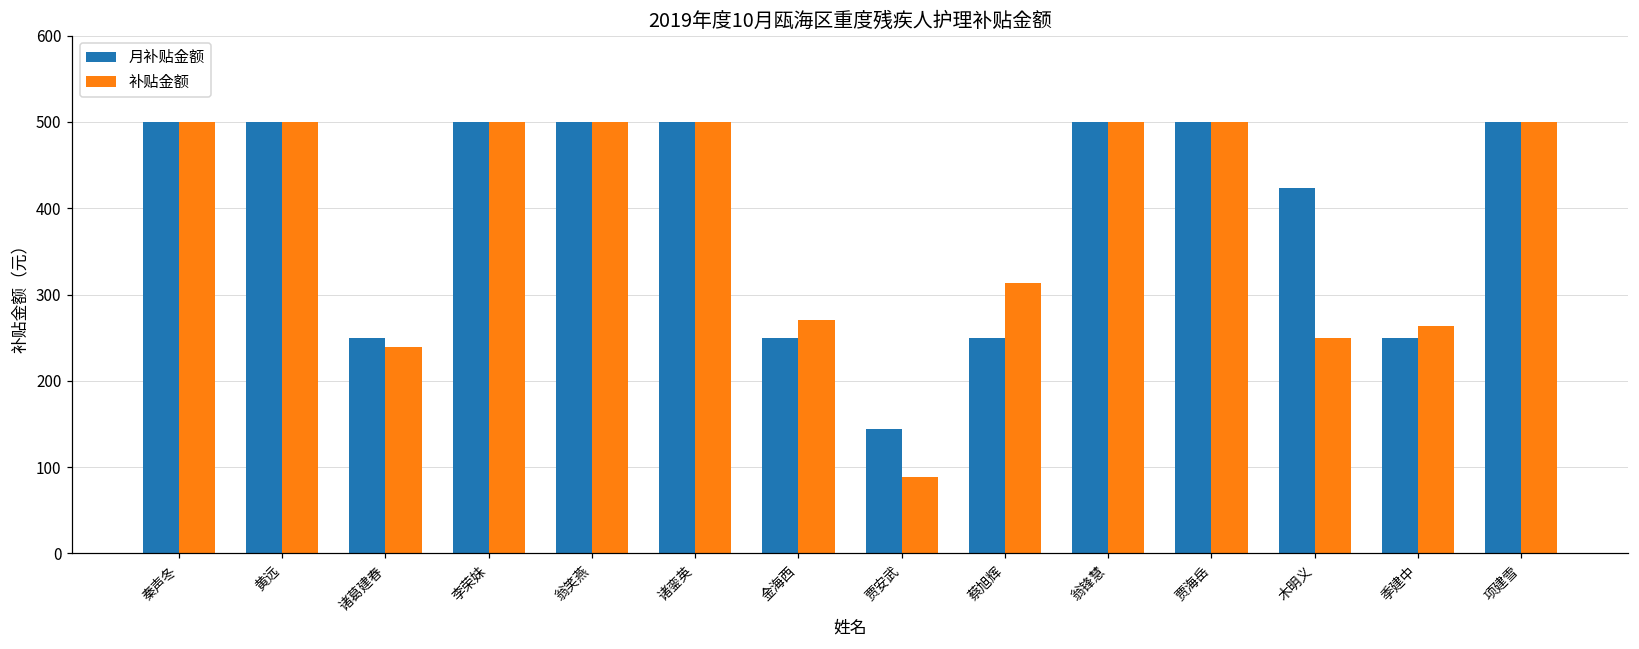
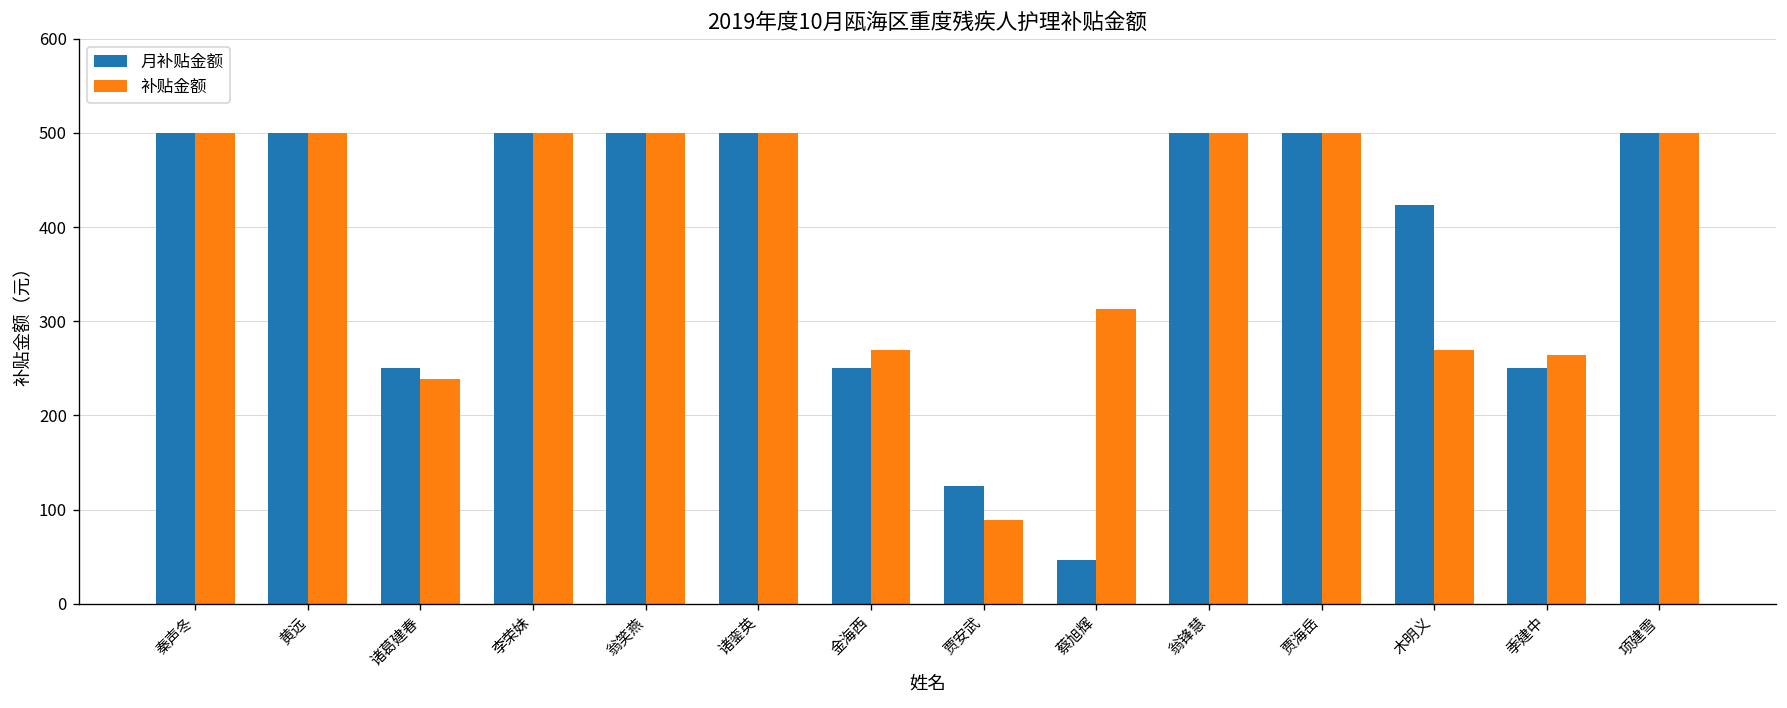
  {
    "月补贴金额": {
      "秦声冬": 500,
      "黄远": 500,
      "诸葛建春": 250,
      "李荣妹": 500,
      "翁笑燕": 500,
      "诸銮英": 500,
      "金海西": 250,
-     "贾安武": 140,
-     "蔡旭辉": 250,
+     "贾安武": 130,
+     "蔡旭辉": 50,
      "翁锋慧": 500,
      "贾海岳": 500,
      "木明义": 420,
      "季建中": 250,
      "项建雪": 500
    },
    "补贴金额": {
      "秦声冬": 500,
      "黄远": 500,
      "诸葛建春": 240,
      "李荣妹": 500,
      "翁笑燕": 500,
      "诸銮英": 500,
      "金海西": 270,
      "贾安武": 90,
      "蔡旭辉": 310,
      "翁锋慧": 500,
      "贾海岳": 500,
-     "木明义": 250,
+     "木明义": 270,
      "季建中": 260,
      "项建雪": 500
    }
  }
